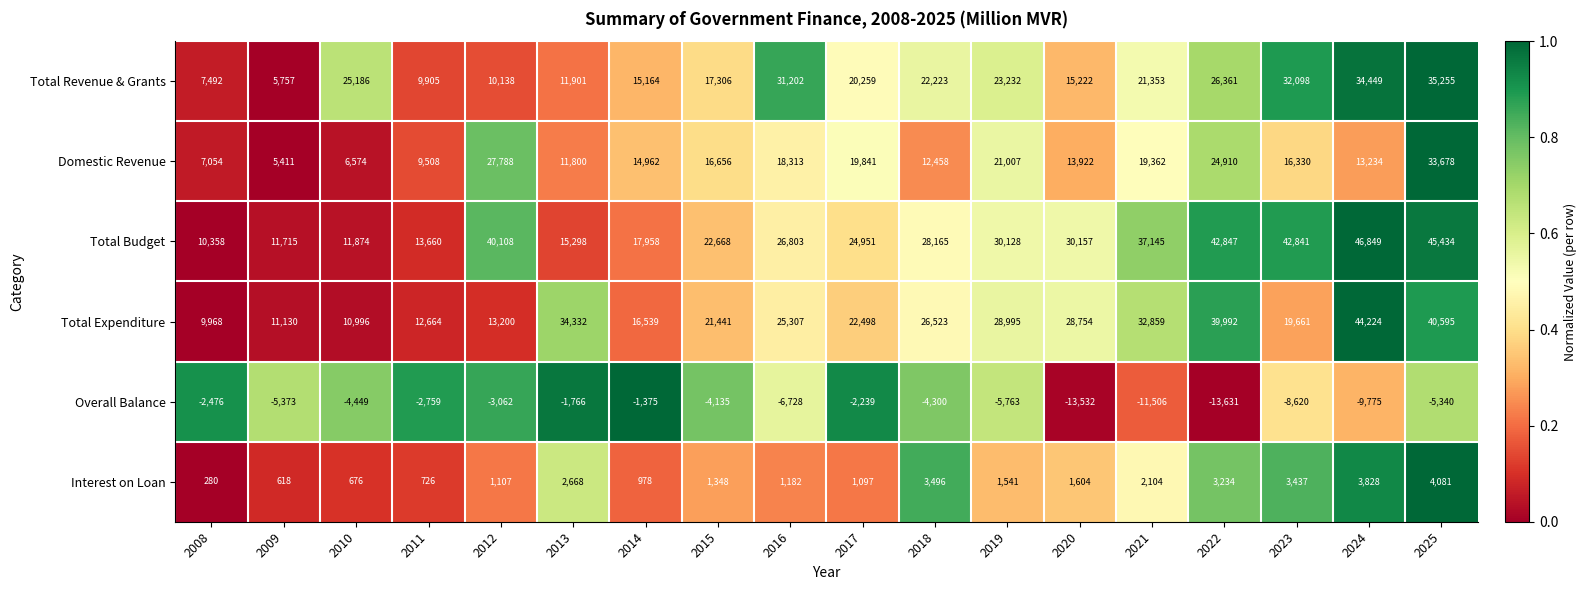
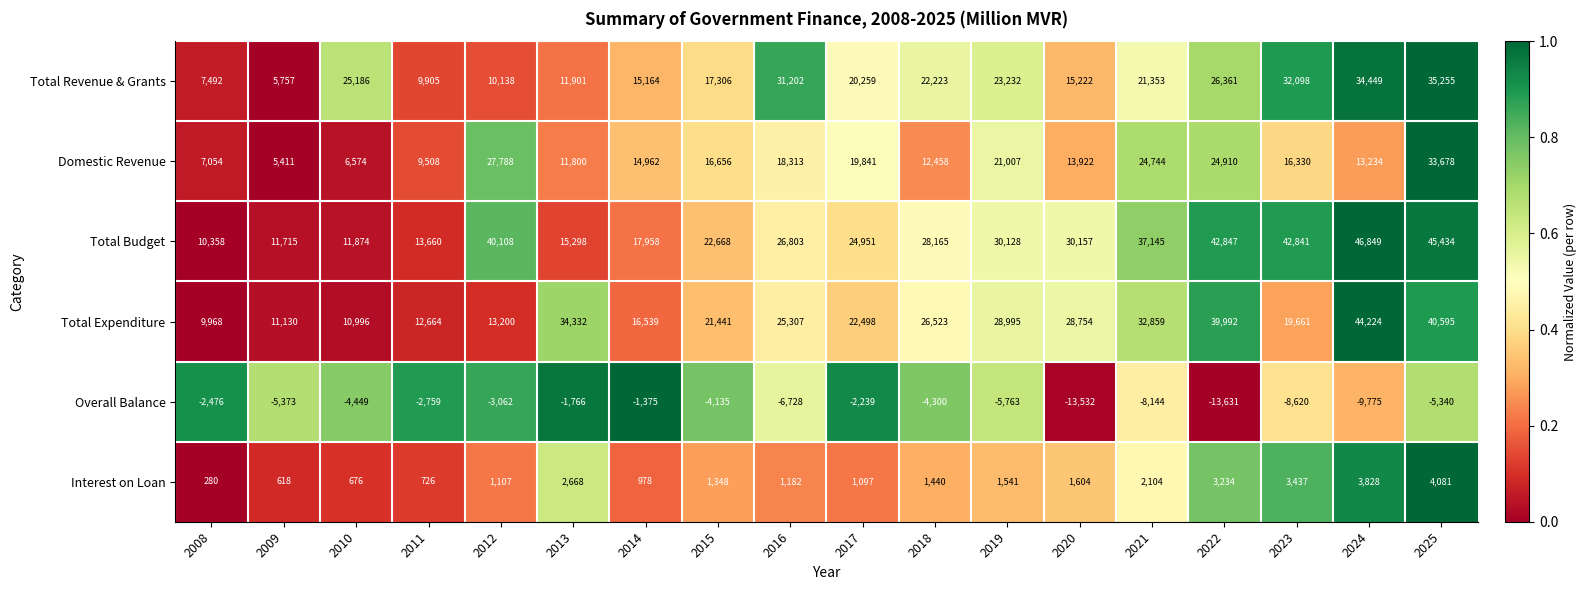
  {
    "Total Revenue & Grants": {
      "2008": "7,492",
      "2009": "5,757",
      "2010": "25,186",
      "2011": "9,905",
      "2012": "10,138",
      "2013": "11,901",
      "2014": "15,164",
      "2015": "17,306",
      "2016": "31,202",
      "2017": "20,259",
      "2018": "22,223",
      "2019": "23,232",
      "2020": "15,222",
      "2021": "21,353",
      "2022": "26,361",
      "2023": "32,098",
      "2024": "34,449",
      "2025": "35,255"
    },
    "Domestic Revenue": {
      "2008": "7,054",
      "2009": "5,411",
      "2010": "6,574",
      "2011": "9,508",
      "2012": "27,788",
      "2013": "11,800",
      "2014": "14,962",
      "2015": "16,656",
      "2016": "18,313",
      "2017": "19,841",
      "2018": "12,458",
      "2019": "21,007",
      "2020": "13,922",
-     "2021": "19,362",
+     "2021": "24,744",
      "2022": "24,910",
      "2023": "16,330",
      "2024": "13,234",
      "2025": "33,678"
    },
    "Total Budget": {
      "2008": "10,358",
      "2009": "11,715",
      "2010": "11,874",
      "2011": "13,660",
      "2012": "40,108",
      "2013": "15,298",
      "2014": "17,958",
      "2015": "22,668",
      "2016": "26,803",
      "2017": "24,951",
      "2018": "28,165",
      "2019": "30,128",
      "2020": "30,157",
      "2021": "37,145",
      "2022": "42,847",
      "2023": "42,841",
      "2024": "46,849",
      "2025": "45,434"
    },
    "Total Expenditure": {
      "2008": "9,968",
      "2009": "11,130",
      "2010": "10,996",
      "2011": "12,664",
      "2012": "13,200",
      "2013": "34,332",
      "2014": "16,539",
      "2015": "21,441",
      "2016": "25,307",
      "2017": "22,498",
      "2018": "26,523",
      "2019": "28,995",
      "2020": "28,754",
      "2021": "32,859",
      "2022": "39,992",
      "2023": "19,661",
      "2024": "44,224",
      "2025": "40,595"
    },
    "Overall Balance": {
      "2008": "-2,476",
      "2009": "-5,373",
      "2010": "-4,449",
      "2011": "-2,759",
      "2012": "-3,062",
      "2013": "-1,766",
      "2014": "-1,375",
      "2015": "-4,135",
      "2016": "-6,728",
      "2017": "-2,239",
      "2018": "-4,300",
      "2019": "-5,763",
      "2020": "-13,532",
-     "2021": "-11,506",
+     "2021": "-8,144",
      "2022": "-13,631",
      "2023": "-8,620",
      "2024": "-9,775",
      "2025": "-5,340"
    },
    "Interest on Loan": {
      "2008": "280",
      "2009": "618",
      "2010": "676",
      "2011": "726",
      "2012": "1,107",
      "2013": "2,668",
      "2014": "978",
      "2015": "1,348",
      "2016": "1,182",
      "2017": "1,097",
-     "2018": "3,496",
+     "2018": "1,440",
      "2019": "1,541",
      "2020": "1,604",
      "2021": "2,104",
      "2022": "3,234",
      "2023": "3,437",
      "2024": "3,828",
      "2025": "4,081"
    }
  }
